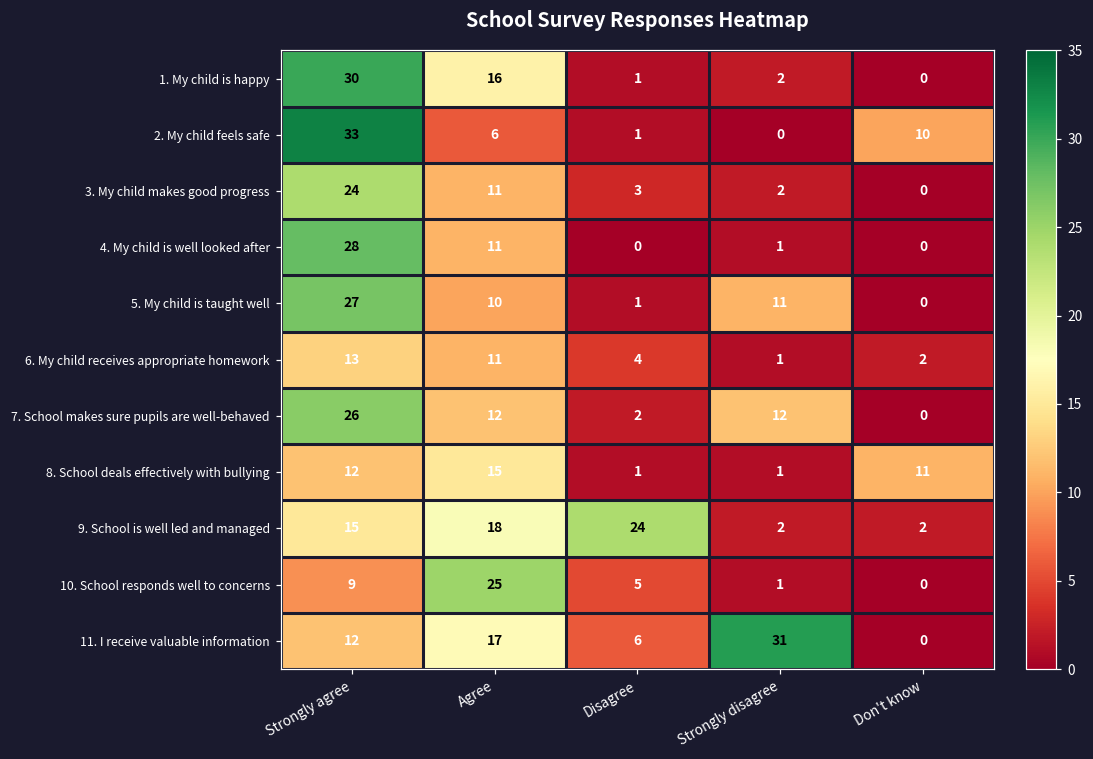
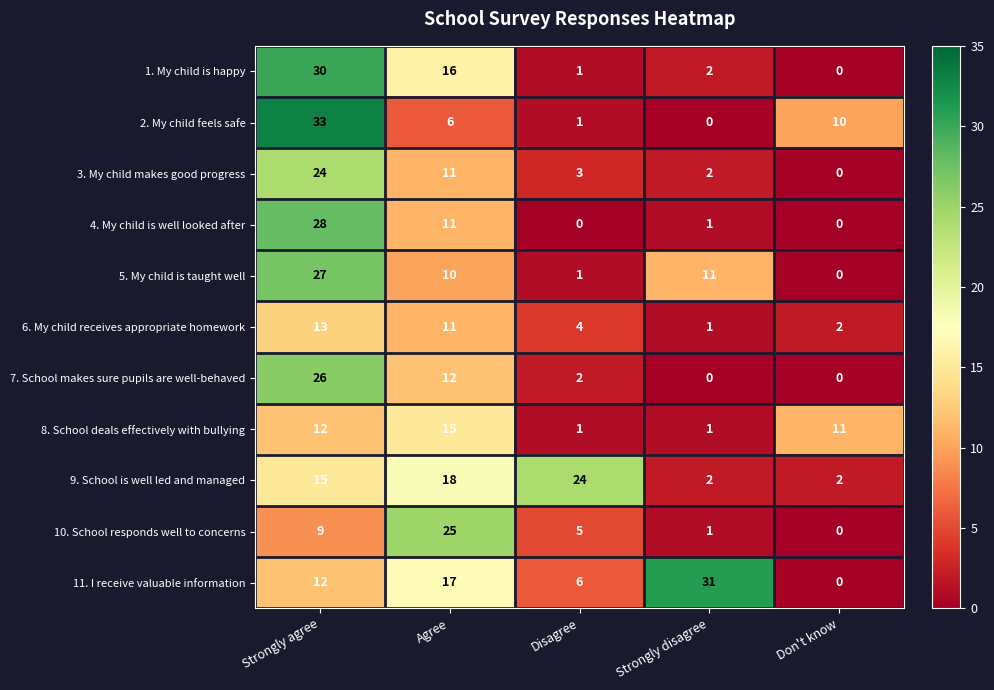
  {
    "1. My child is happy": {
      "Strongly agree": 30,
      "Agree": 16,
      "Disagree": 1,
      "Strongly disagree": 2,
      "Don't know": 0
    },
    "2. My child feels safe": {
      "Strongly agree": 33,
      "Agree": 6,
      "Disagree": 1,
      "Strongly disagree": 0,
      "Don't know": 10
    },
    "3. My child makes good progress": {
      "Strongly agree": 24,
      "Agree": 11,
      "Disagree": 3,
      "Strongly disagree": 2,
      "Don't know": 0
    },
    "4. My child is well looked after": {
      "Strongly agree": 28,
      "Agree": 11,
      "Disagree": 0,
      "Strongly disagree": 1,
      "Don't know": 0
    },
    "5. My child is taught well": {
      "Strongly agree": 27,
      "Agree": 10,
      "Disagree": 1,
      "Strongly disagree": 11,
      "Don't know": 0
    },
    "6. My child receives appropriate homework": {
      "Strongly agree": 13,
      "Agree": 11,
      "Disagree": 4,
      "Strongly disagree": 1,
      "Don't know": 2
    },
    "7. School makes sure pupils are well-behaved": {
      "Strongly agree": 26,
      "Agree": 12,
      "Disagree": 2,
-     "Strongly disagree": 12,
+     "Strongly disagree": 0,
      "Don't know": 0
    },
    "8. School deals effectively with bullying": {
      "Strongly agree": 12,
      "Agree": 15,
      "Disagree": 1,
      "Strongly disagree": 1,
      "Don't know": 11
    },
    "9. School is well led and managed": {
      "Strongly agree": 15,
      "Agree": 18,
      "Disagree": 24,
      "Strongly disagree": 2,
      "Don't know": 2
    },
    "10. School responds well to concerns": {
      "Strongly agree": 9,
      "Agree": 25,
      "Disagree": 5,
      "Strongly disagree": 1,
      "Don't know": 0
    },
    "11. I receive valuable information": {
      "Strongly agree": 12,
      "Agree": 17,
      "Disagree": 6,
      "Strongly disagree": 31,
      "Don't know": 0
    }
  }
